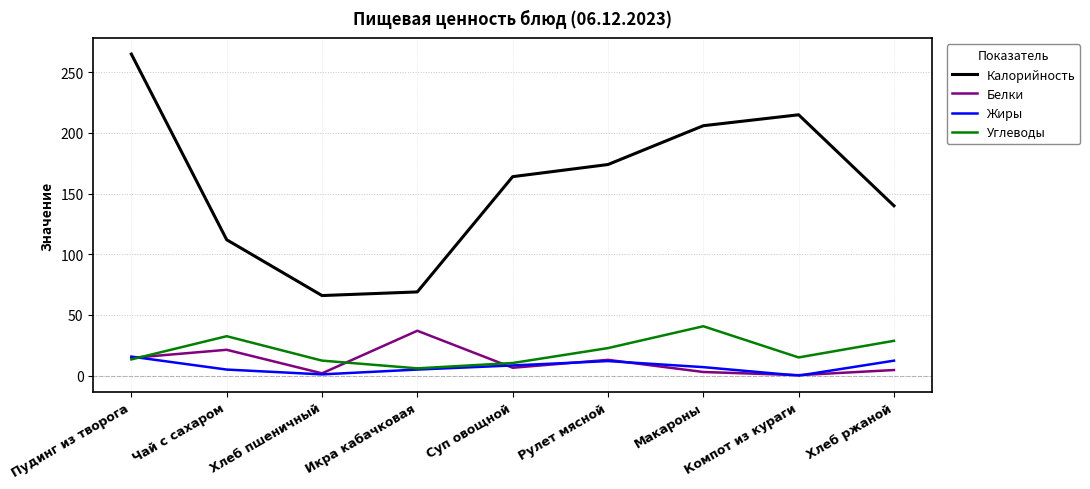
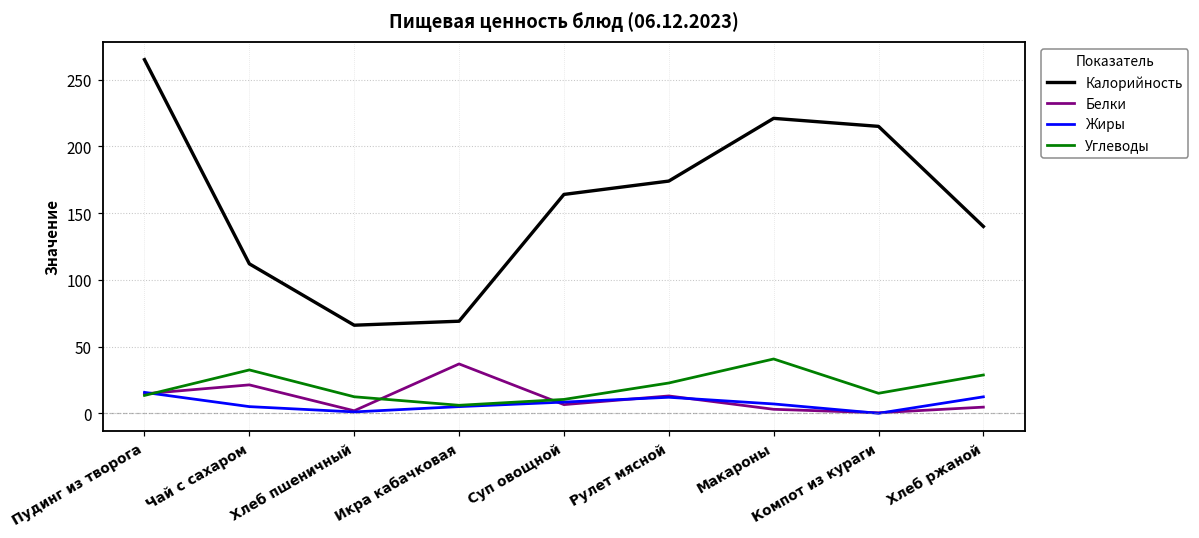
  {
    "Калорийность": {
      "Пудинг из творога": 265,
      "Чай с сахаром": 112,
      "Хлеб пшеничный": 66,
      "Икра кабачковая": 69,
      "Суп овощной": 164,
      "Рулет мясной": 174,
-     "Макароны": 206,
+     "Макароны": 221,
      "Компот из кураги": 215,
      "Хлеб ржаной": 140
    },
    "Белки": {
      "Чай с сахаром": 21,
      "Икра кабачковая": 37,
      "Макароны": 3,
      "Хлеб ржаной": 5
    },
    "Жиры": {
      "Чай с сахаром": 5,
      "Макароны": 7,
      "Хлеб ржаной": 12
    },
    "Углеводы": {
      "Чай с сахаром": 33,
      "Хлеб пшеничный": 12,
      "Рулет мясной": 23,
      "Макароны": 41,
      "Компот из кураги": 15,
      "Хлеб ржаной": 29
    }
  }
